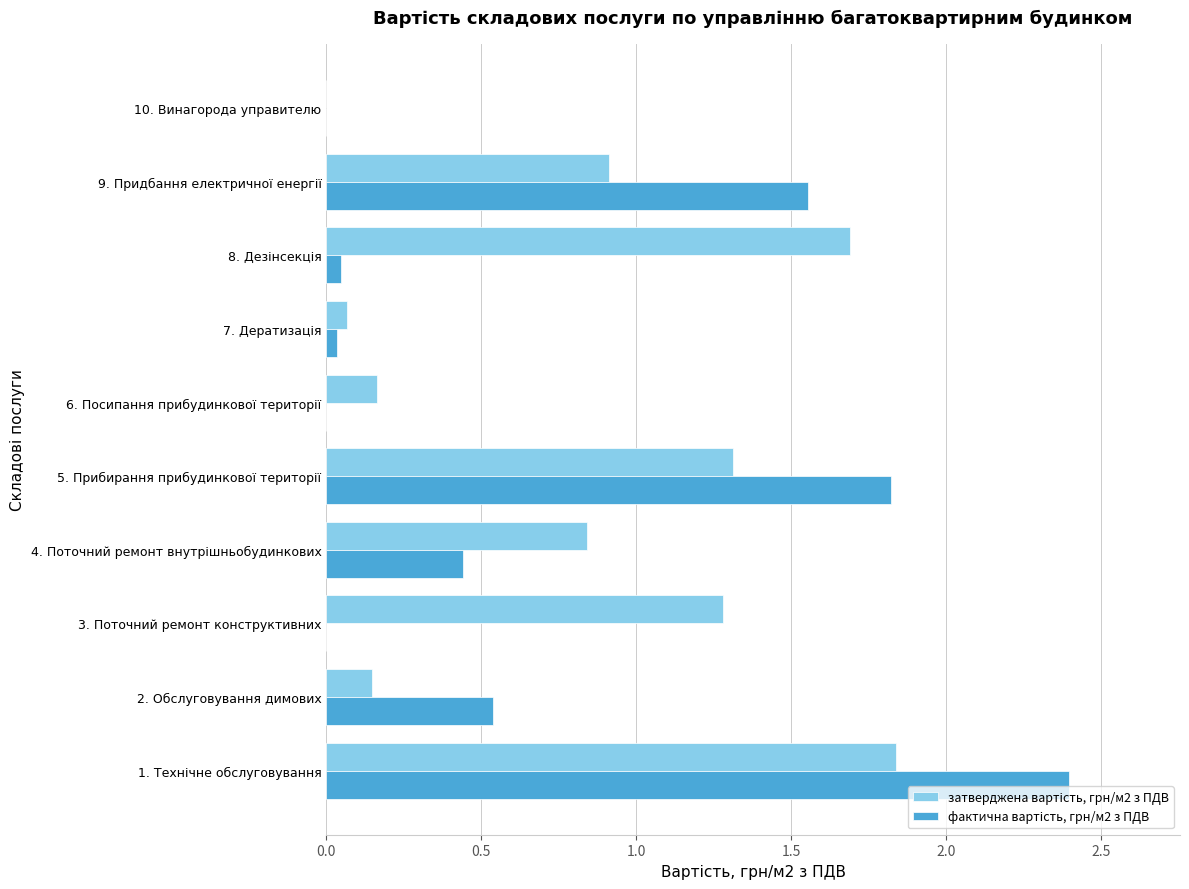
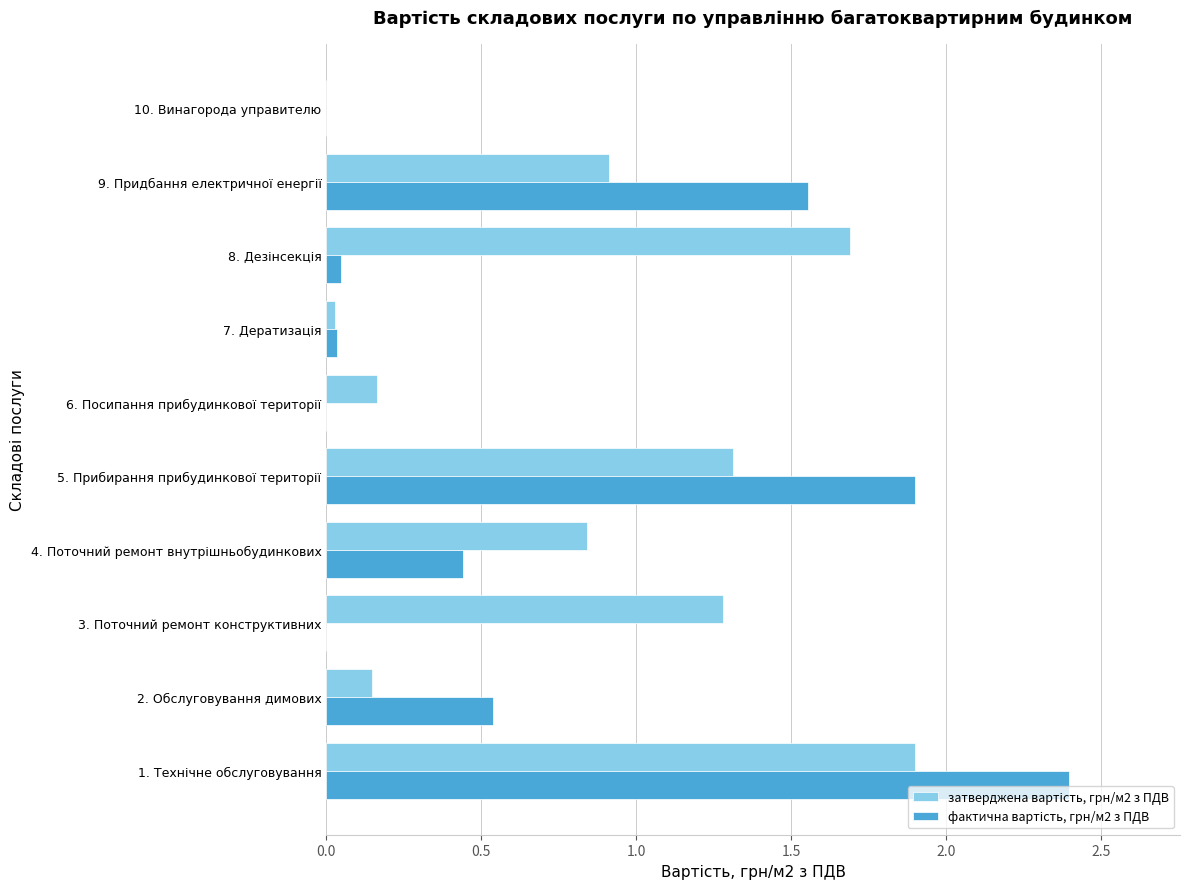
  {
    "затверджена вартість, грн/м2 з ПДВ": {
      "10. Винагорода управителю": 0.00,
      "9. Придбання електричної енергії": 0.91,
      "8. Дезінсекція": 1.69,
-     "7. Дератизація": 0.07,
+     "7. Дератизація": 0.03,
      "6. Посипання прибудинкової території": 0.16,
      "5. Прибирання прибудинкової території": 1.31,
      "4. Поточний ремонт внутрішньобудинкових": 0.84,
      "3. Поточний ремонт конструктивних": 1.28,
      "2. Обслуговування димових": 0.15,
-     "1. Технічне обслуговування": 1.84
+     "1. Технічне обслуговування": 1.90
    },
    "фактична вартість, грн/м2 з ПДВ": {
      "10. Винагорода управителю": 0.00,
      "9. Придбання електричної енергії": 1.56,
      "8. Дезінсекція": 0.05,
      "7. Дератизація": 0.03,
      "6. Посипання прибудинкової території": 0.00,
-     "5. Прибирання прибудинкової території": 1.82,
+     "5. Прибирання прибудинкової території": 1.90,
      "4. Поточний ремонт внутрішньобудинкових": 0.44,
      "3. Поточний ремонт конструктивних": 0.00,
      "2. Обслуговування димових": 0.54,
      "1. Технічне обслуговування": 2.40
    }
  }
